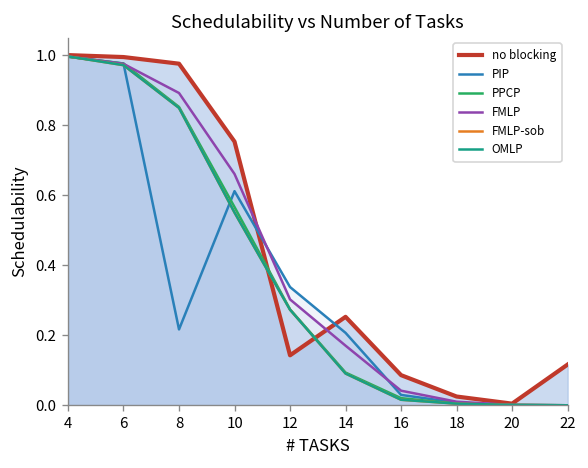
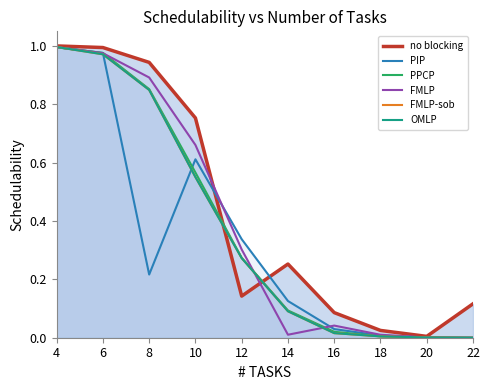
  {
    "no blocking": {
      "6": 0.99,
-     "8": 0.98,
+     "8": 0.94,
      "10": 0.75,
      "12": 0.14,
      "14": 0.25,
      "16": 0.09,
      "18": 0.02,
      "22": 0.12
    },
    "PIP": {
      "8": 0.22,
      "10": 0.61,
      "12": 0.34,
-     "14": 0.21,
+     "14": 0.13,
      "16": 0.03
    },
    "FMLP": {
      "8": 0.89,
      "10": 0.66,
      "12": 0.30,
-     "14": 0.17,
+     "14": 0.01,
      "16": 0.04
    }
  }
